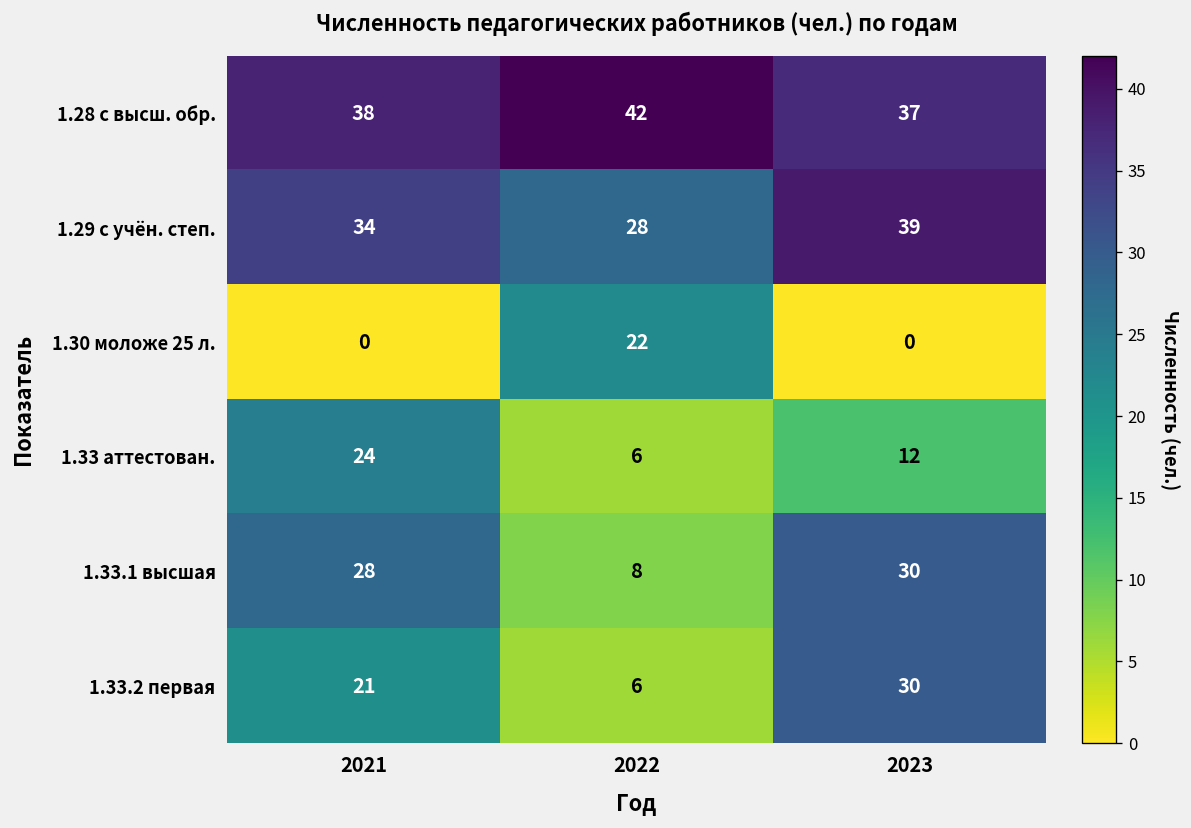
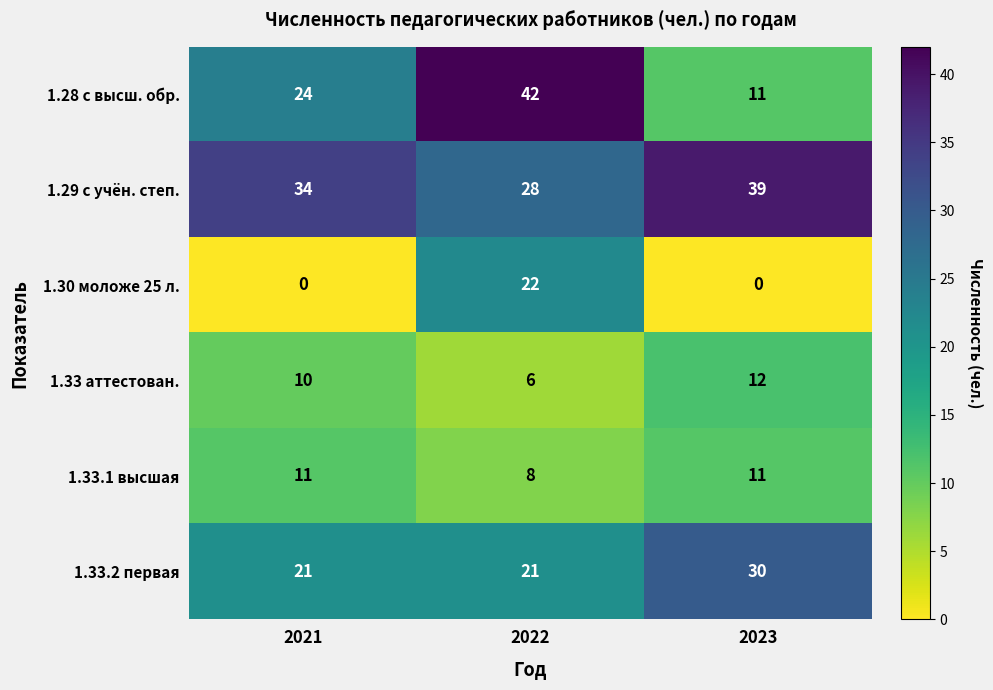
  {
    "1.28 с высш. обр.": {
-     "2021": 38,
+     "2021": 24,
      "2022": 42,
-     "2023": 37
+     "2023": 11
    },
    "1.29 с учён. степ.": {
      "2021": 34,
      "2022": 28,
      "2023": 39
    },
    "1.30 моложе 25 л.": {
      "2021": 0,
      "2022": 22,
      "2023": 0
    },
    "1.33 аттестован.": {
-     "2021": 24,
+     "2021": 10,
      "2022": 6,
      "2023": 12
    },
    "1.33.1 высшая": {
-     "2021": 28,
+     "2021": 11,
      "2022": 8,
-     "2023": 30
+     "2023": 11
    },
    "1.33.2 первая": {
      "2021": 21,
-     "2022": 6,
+     "2022": 21,
      "2023": 30
    }
  }
